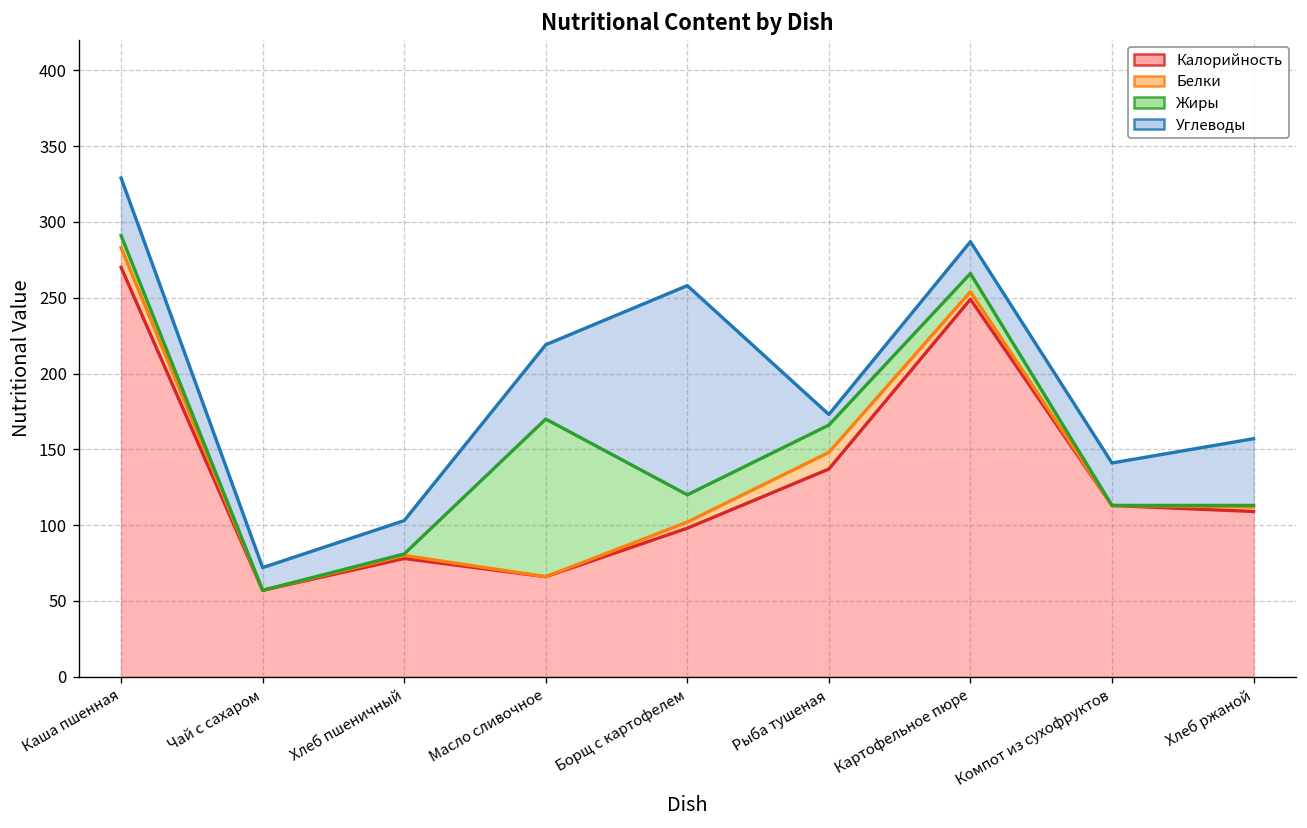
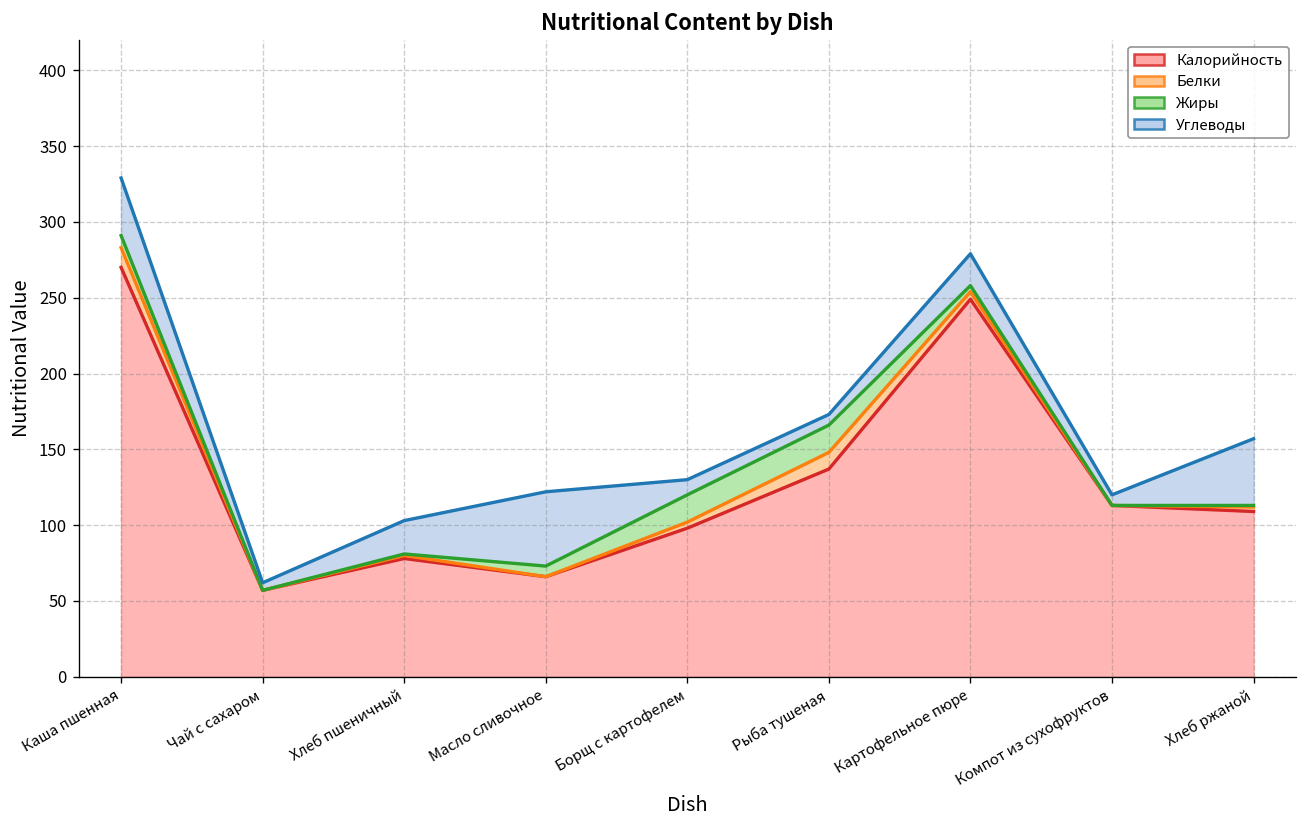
  {
    "Жиры": {
      "Каша пшенная": 8,
-     "Масло сливочное": 104,
+     "Масло сливочное": 7,
      "Борщ с картофелем": 18,
      "Рыба тушеная": 18,
-     "Картофельное пюре": 12
+     "Картофельное пюре": 4
    },
    "Углеводы": {
      "Каша пшенная": 38,
-     "Чай с сахаром": 15,
+     "Чай с сахаром": 5,
      "Хлеб пшеничный": 22,
      "Масло сливочное": 49,
-     "Борщ с картофелем": 138,
+     "Борщ с картофелем": 10,
      "Рыба тушеная": 7,
      "Картофельное пюре": 21,
-     "Компот из сухофруктов": 28,
+     "Компот из сухофруктов": 7,
      "Хлеб ржаной": 44
    }
  }
